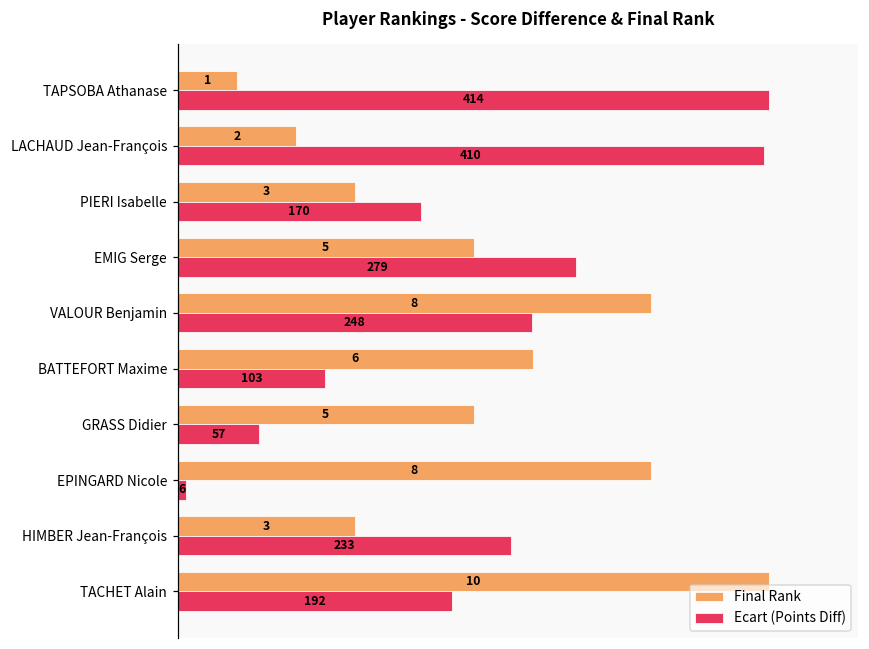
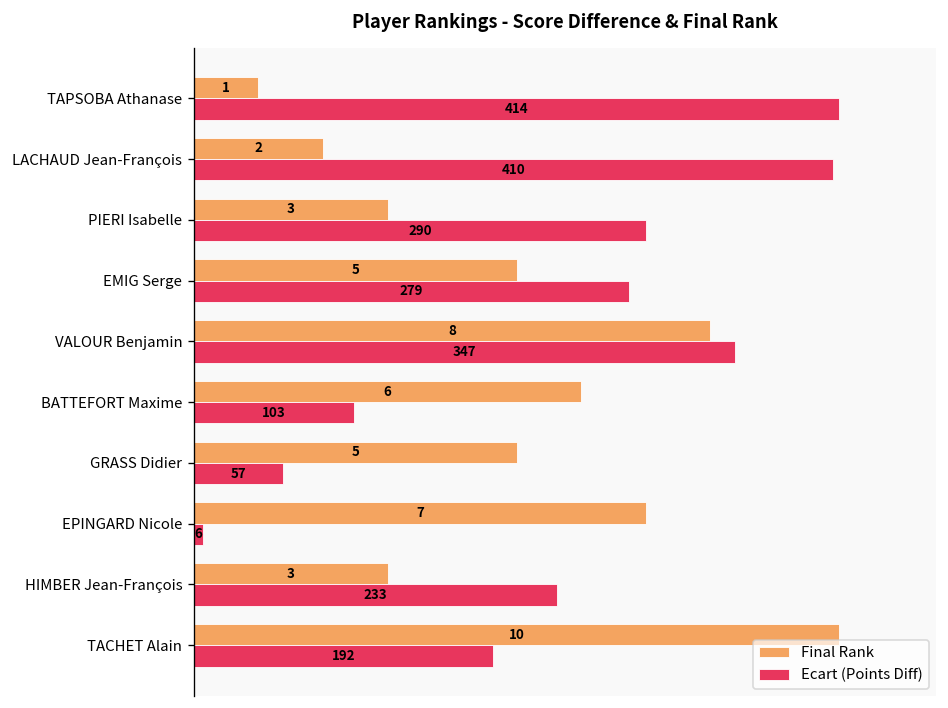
  {
    "Final Rank": {
-     "EPINGARD Nicole": 8
+     "EPINGARD Nicole": 7
    },
    "Ecart (Points Diff)": {
-     "PIERI Isabelle": 170,
-     "VALOUR Benjamin": 248
+     "PIERI Isabelle": 290,
+     "VALOUR Benjamin": 347
    }
  }
